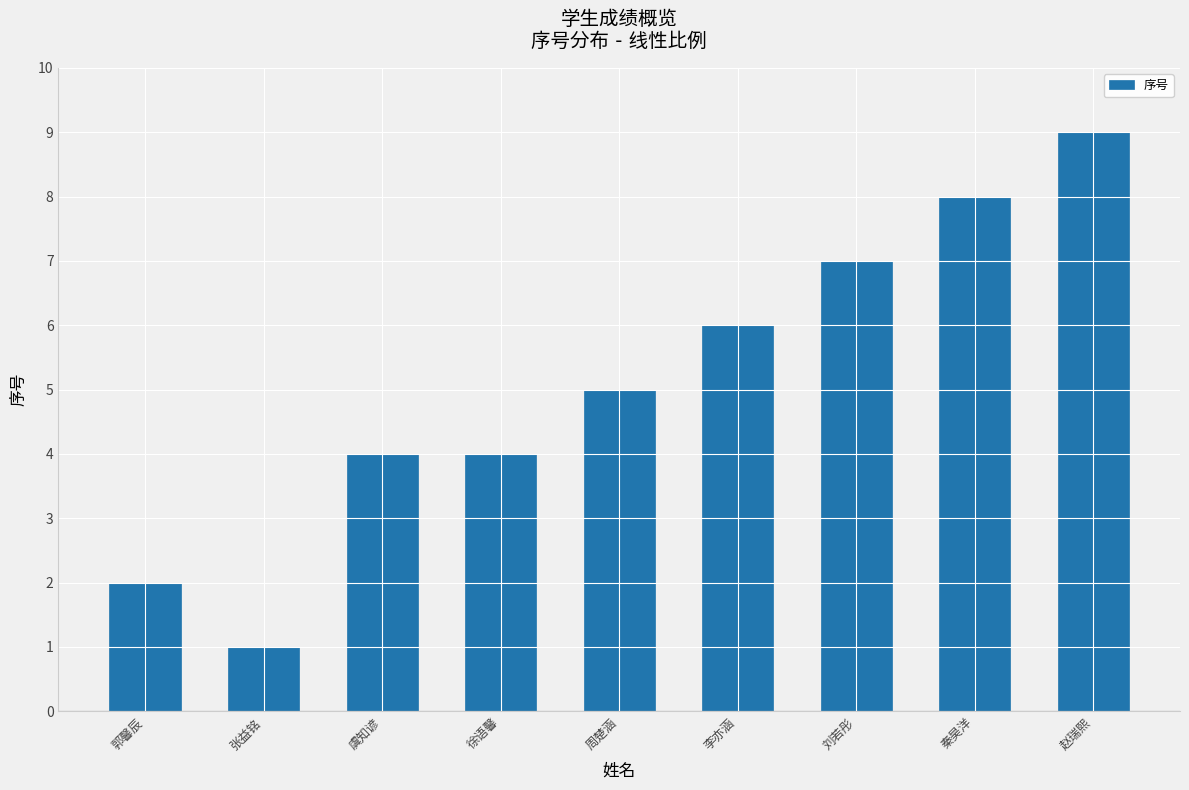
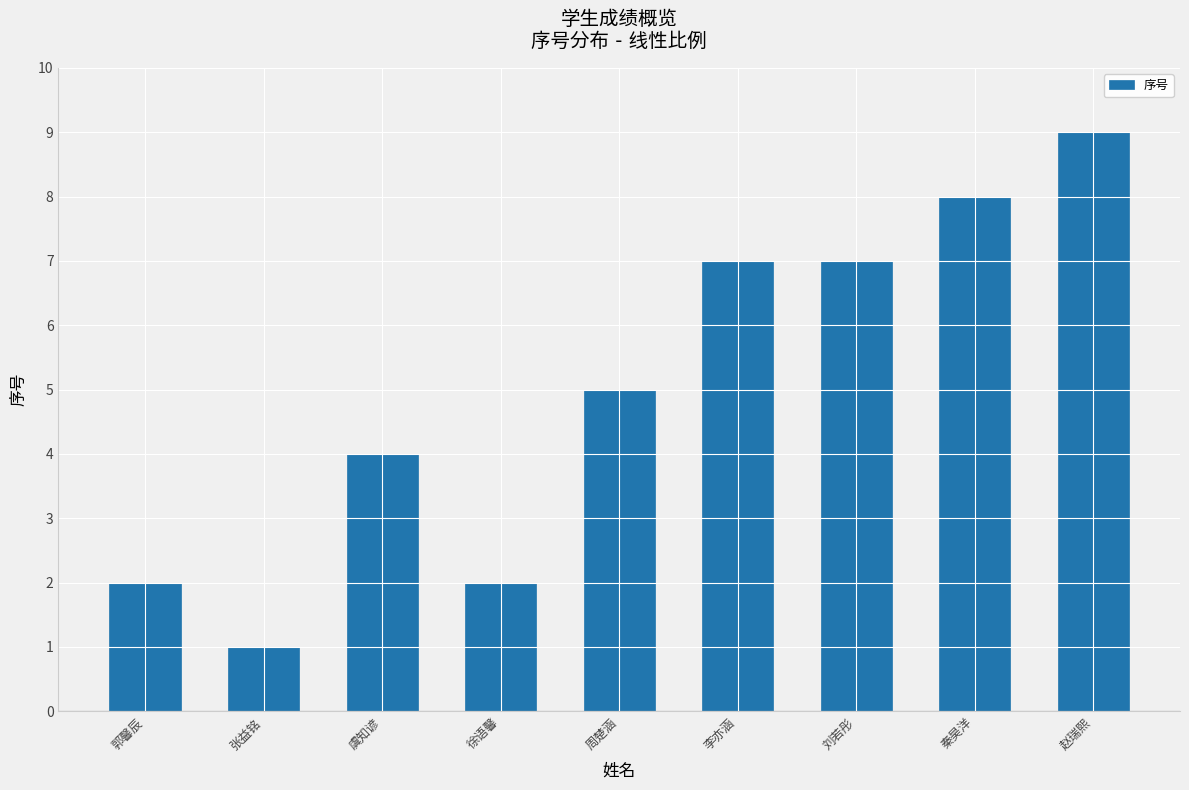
  {
    "郭馨辰": 2,
    "张益铭": 1,
    "虞知谚": 4,
-   "徐语馨": 4,
+   "徐语馨": 2,
    "周楚涵": 5,
-   "李亦涵": 6,
+   "李亦涵": 7,
    "刘若彤": 7,
    "秦昊洋": 8,
    "赵瑞熙": 9
  }
